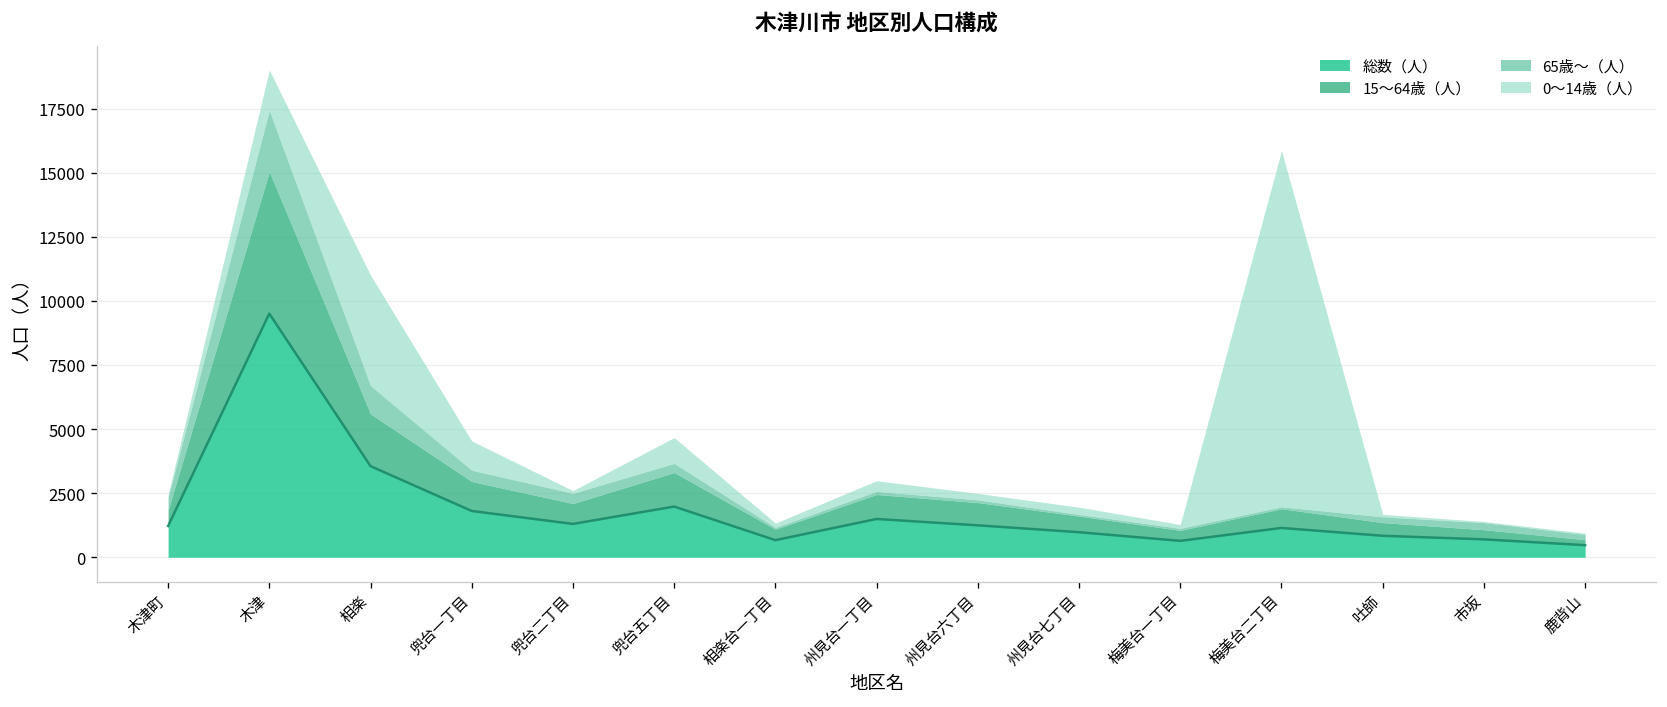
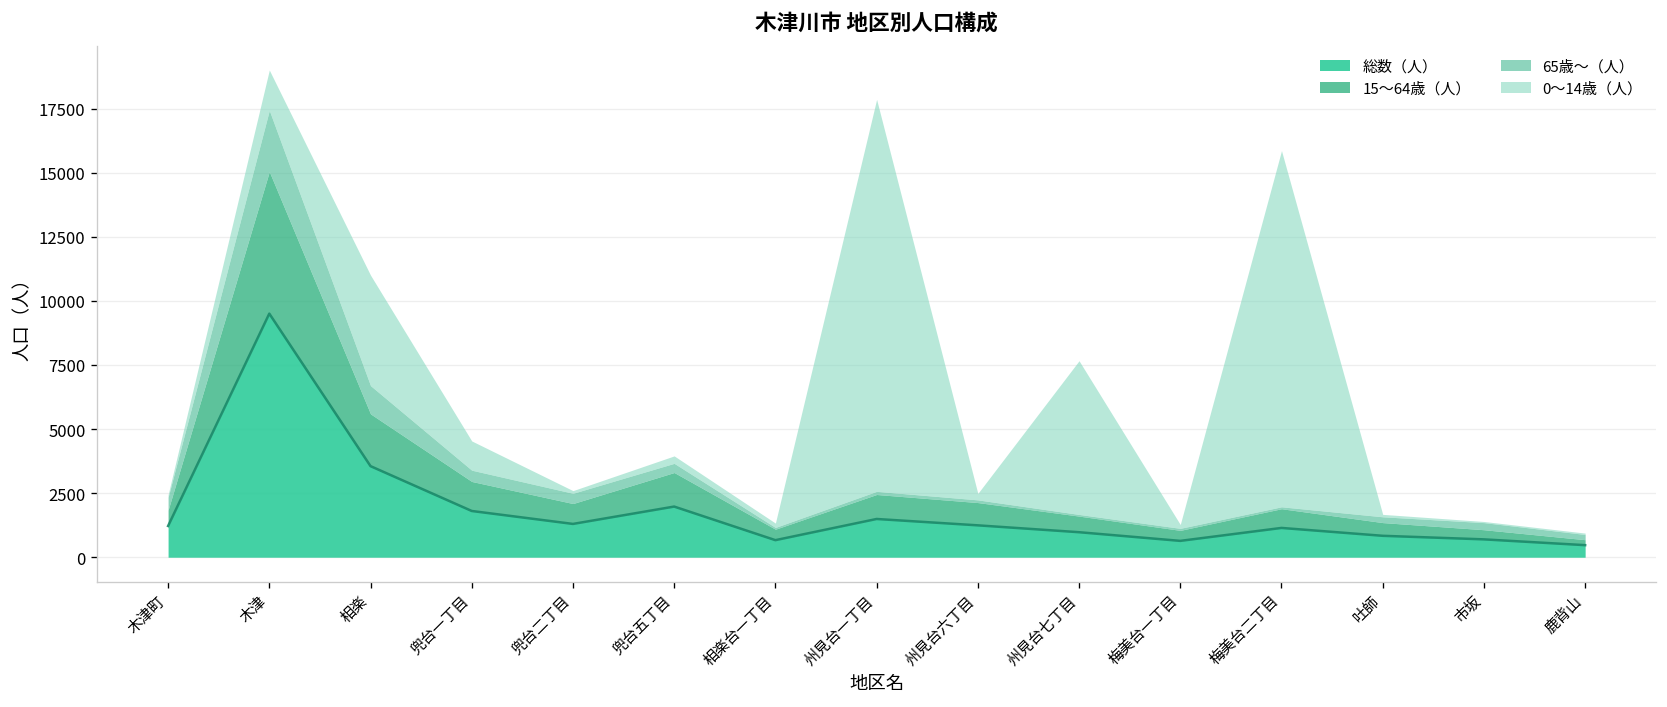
  {
    "0～14歳（人）": {
      "木津": 1600,
      "相楽": 4300,
      "兜台一丁目": 1100,
-     "兜台五丁目": 1000,
+     "兜台五丁目": 300,
      "相楽台一丁目": 200,
-     "州見台一丁目": 400,
+     "州見台一丁目": 15300,
      "州見台六丁目": 300,
-     "州見台七丁目": 300,
+     "州見台七丁目": 6000,
      "梅美台一丁目": 100,
      "梅美台二丁目": 13900
    }
  }
